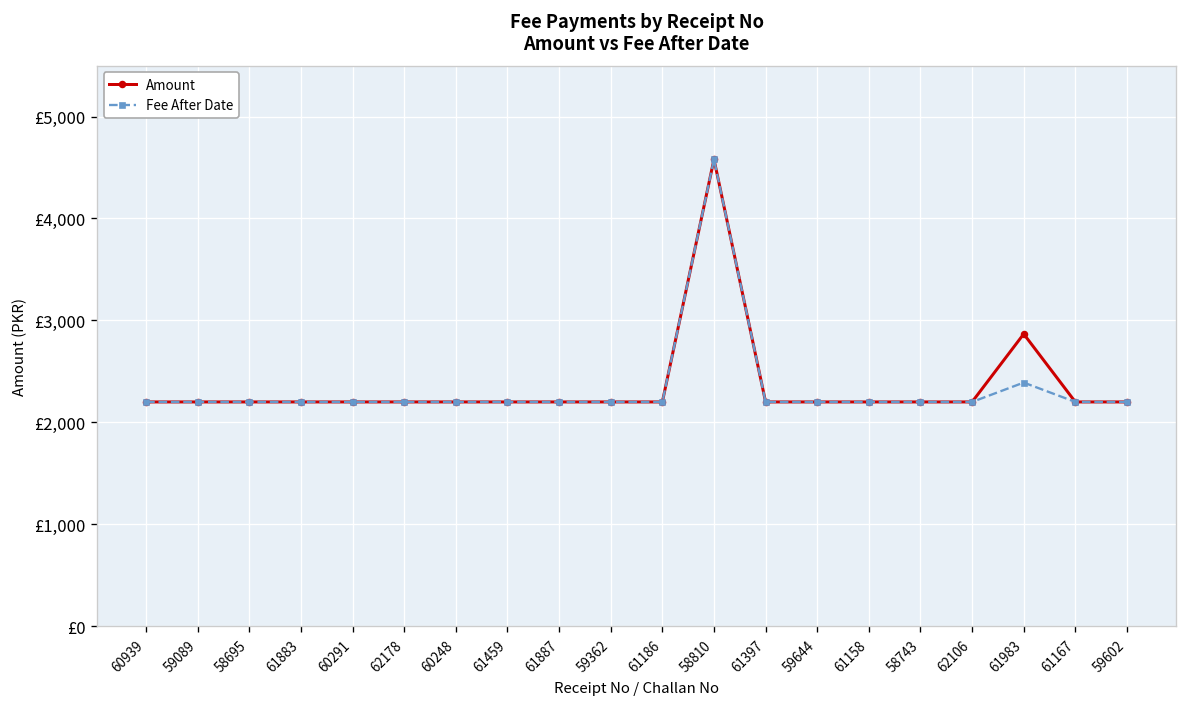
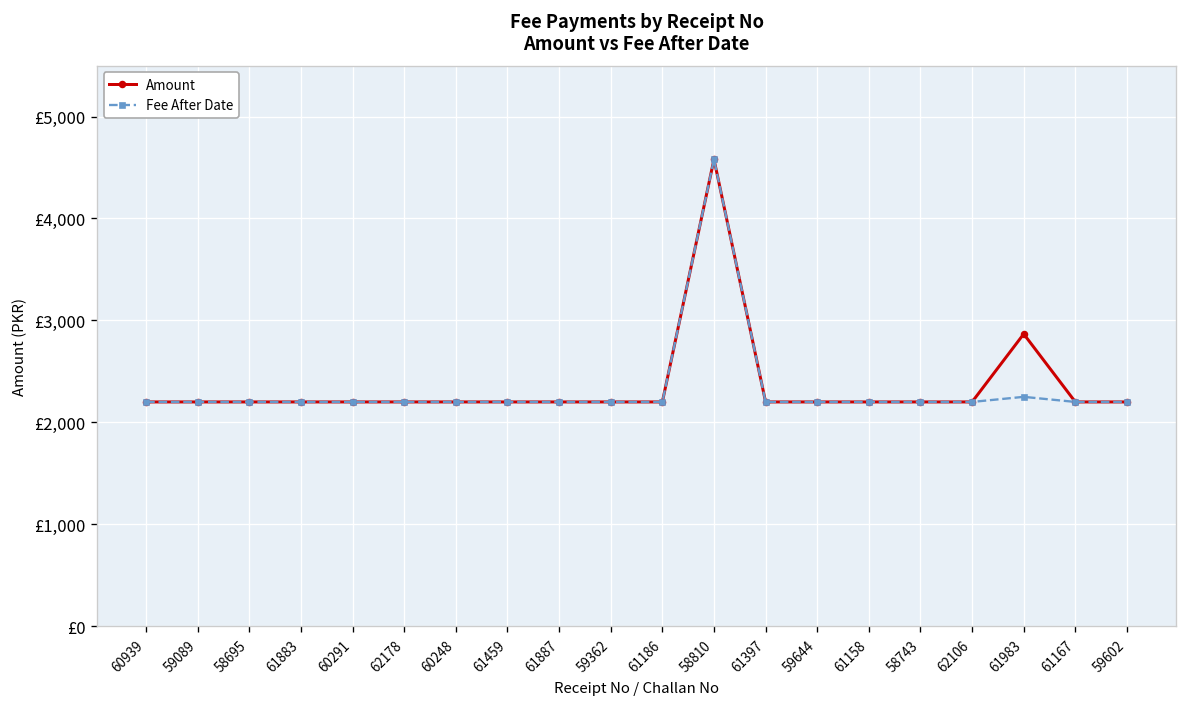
  {
    "Amount": {
      "61983": "£2,900"
    },
    "Fee After Date": {
-     "61983": "£2,400"
+     "61983": "£2,300"
    }
  }
